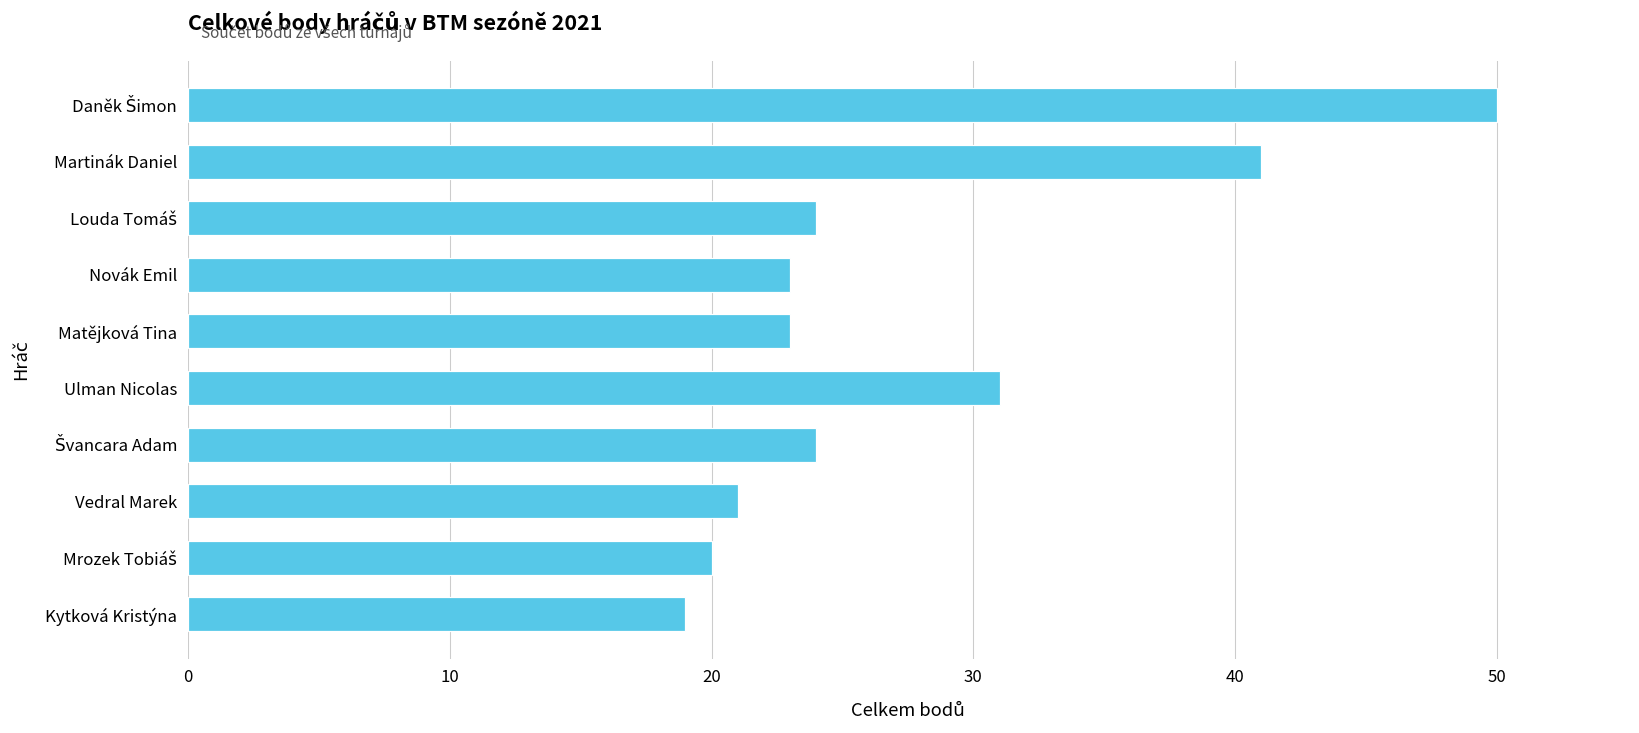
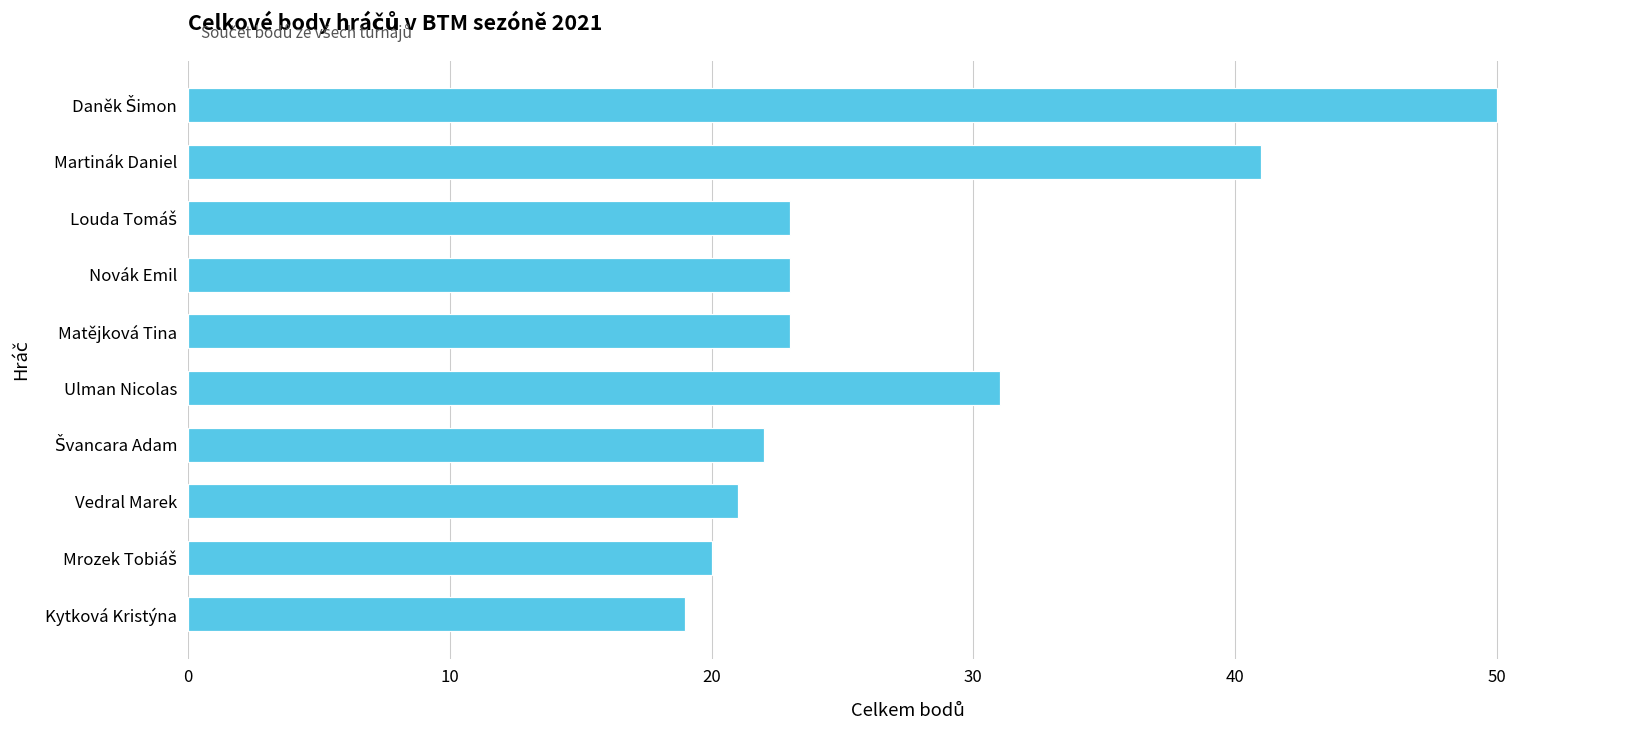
  {
    "Daněk Šimon": 50,
    "Martinák Daniel": 41,
-   "Louda Tomáš": 24,
+   "Louda Tomáš": 23,
    "Novák Emil": 23,
    "Matějková Tina": 23,
    "Ulman Nicolas": 31,
-   "Švancara Adam": 24,
+   "Švancara Adam": 22,
    "Vedral Marek": 21,
    "Mrozek Tobiáš": 20,
    "Kytková Kristýna": 19
  }
